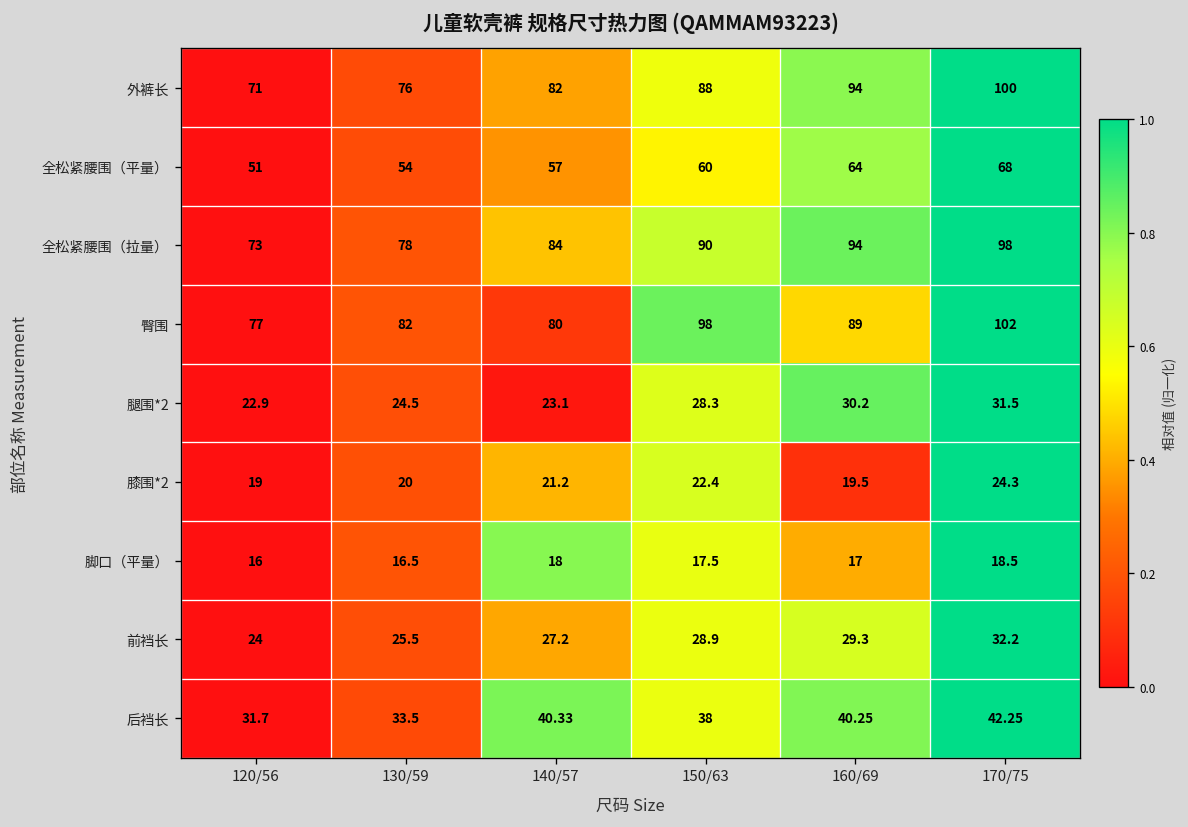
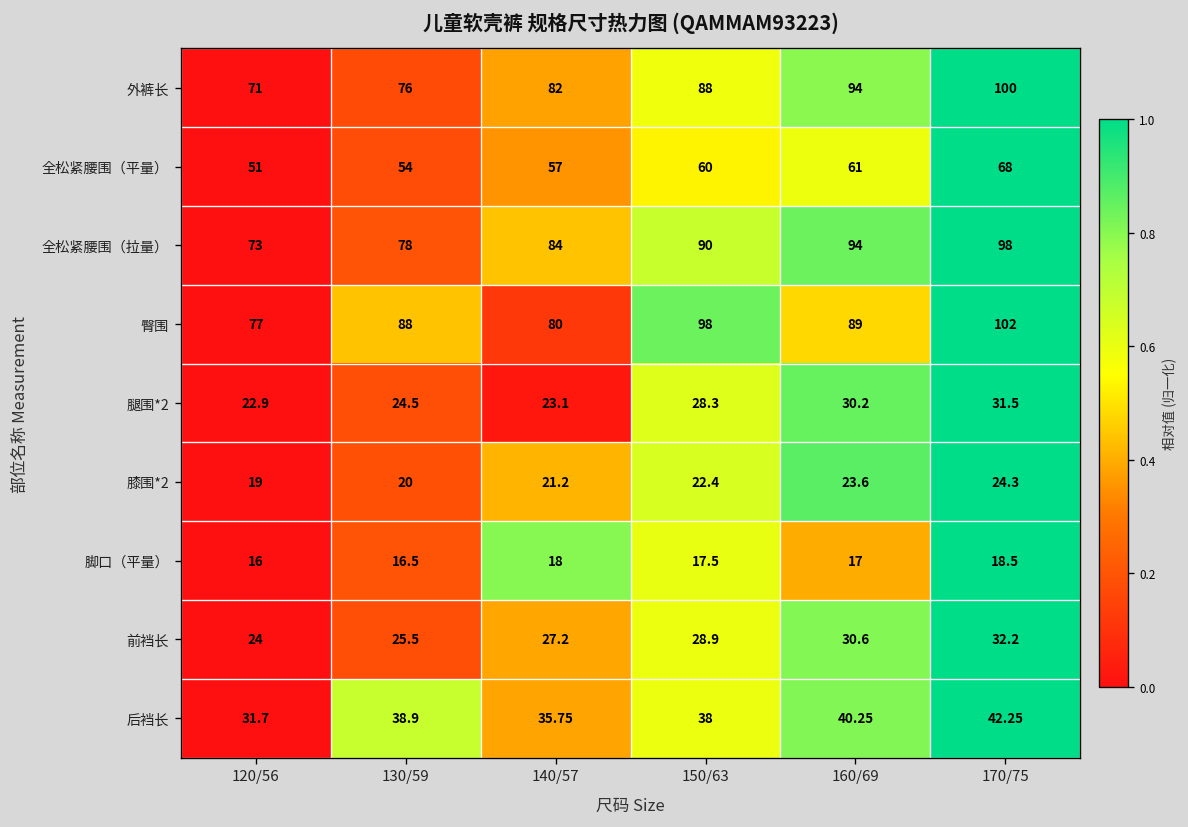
  {
    "外裤长": {
      "120/56": 71,
      "130/59": 76,
      "140/57": 82,
      "150/63": 88,
      "160/69": 94,
      "170/75": 100
    },
    "全松紧腰围（平量）": {
      "120/56": 51,
      "130/59": 54,
      "140/57": 57,
      "150/63": 60,
-     "160/69": 64,
+     "160/69": 61,
      "170/75": 68
    },
    "全松紧腰围（拉量）": {
      "120/56": 73,
      "130/59": 78,
      "140/57": 84,
      "150/63": 90,
      "160/69": 94,
      "170/75": 98
    },
    "臀围": {
      "120/56": 77,
-     "130/59": 82,
+     "130/59": 88,
      "140/57": 80,
      "150/63": 98,
      "160/69": 89,
      "170/75": 102
    },
    "腿围*2": {
      "120/56": 22.9,
      "130/59": 24.5,
      "140/57": 23.1,
      "150/63": 28.3,
      "160/69": 30.2,
      "170/75": 31.5
    },
    "膝围*2": {
      "120/56": 19,
      "130/59": 20,
      "140/57": 21.2,
      "150/63": 22.4,
-     "160/69": 19.5,
+     "160/69": 23.6,
      "170/75": 24.3
    },
    "脚口（平量）": {
      "120/56": 16,
      "130/59": 16.5,
      "140/57": 18,
      "150/63": 17.5,
      "160/69": 17,
      "170/75": 18.5
    },
    "前裆长": {
      "120/56": 24,
      "130/59": 25.5,
      "140/57": 27.2,
      "150/63": 28.9,
-     "160/69": 29.3,
+     "160/69": 30.6,
      "170/75": 32.2
    },
    "后裆长": {
      "120/56": 31.7,
-     "130/59": 33.5,
-     "140/57": 40.33,
+     "130/59": 38.9,
+     "140/57": 35.75,
      "150/63": 38,
      "160/69": 40.25,
      "170/75": 42.25
    }
  }
